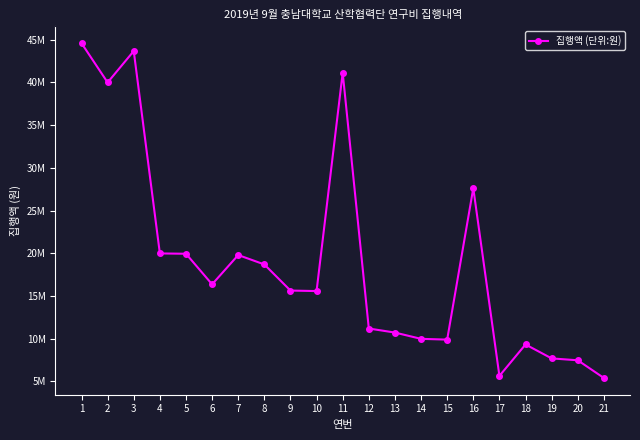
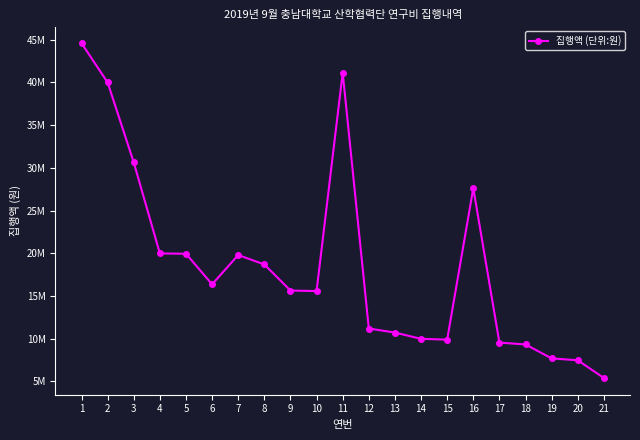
  {
    "1": 45000000,
    "2": 40000000,
-   "3": 44000000,
+   "3": 31000000,
    "4": 20000000,
    "5": 20000000,
    "6": 16000000,
    "7": 20000000,
    "8": 19000000,
    "9": 16000000,
    "10": 16000000,
    "11": 41000000,
    "12": 11000000,
    "13": 11000000,
    "14": 10000000,
    "15": 10000000,
    "16": 28000000,
-   "17": 6000000,
+   "17": 10000000,
    "18": 9000000,
    "19": 8000000,
    "20": 7000000,
    "21": 5000000
  }
